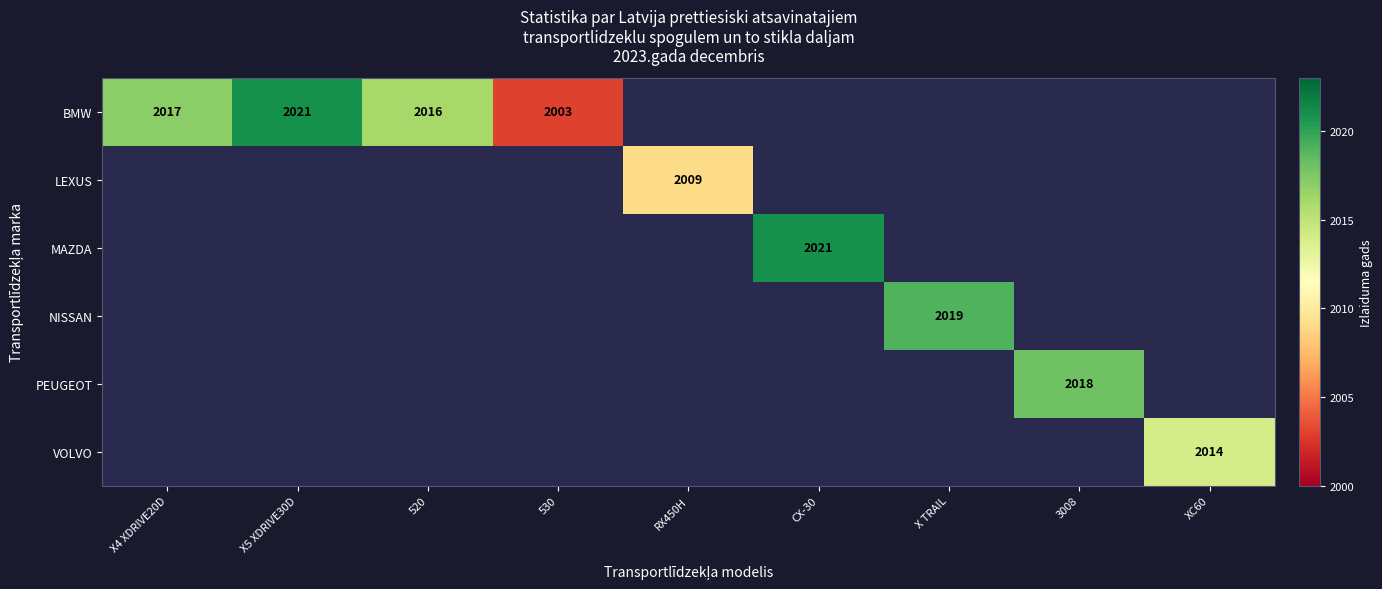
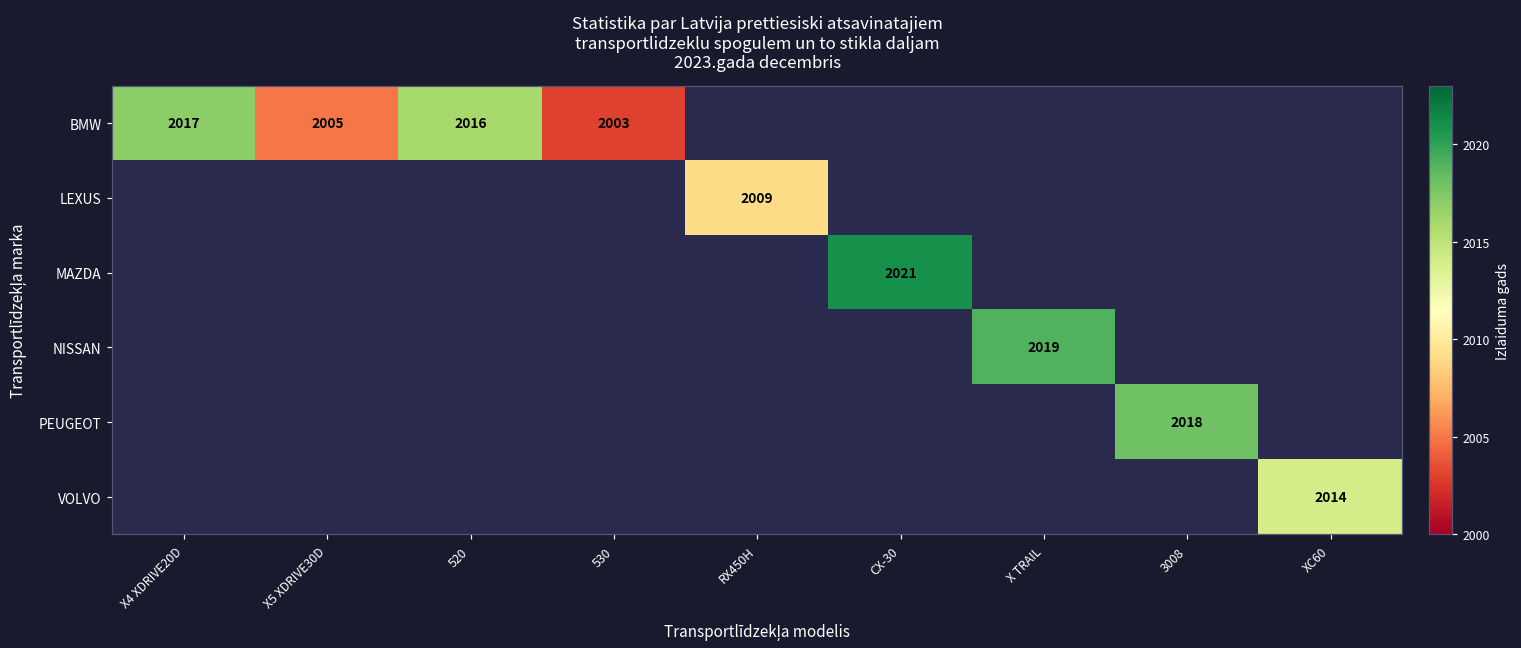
  {
    "BMW": {
      "X4 XDRIVE20D": 2017,
-     "X5 XDRIVE30D": 2021,
+     "X5 XDRIVE30D": 2005,
      "520": 2016,
      "530": 2003
    },
    "LEXUS": {
      "RX450H": 2009
    },
    "MAZDA": {
      "CX-30": 2021
    },
    "NISSAN": {
      "X TRAIL": 2019
    },
    "PEUGEOT": {
      "3008": 2018
    },
    "VOLVO": {
      "XC60": 2014
    }
  }
